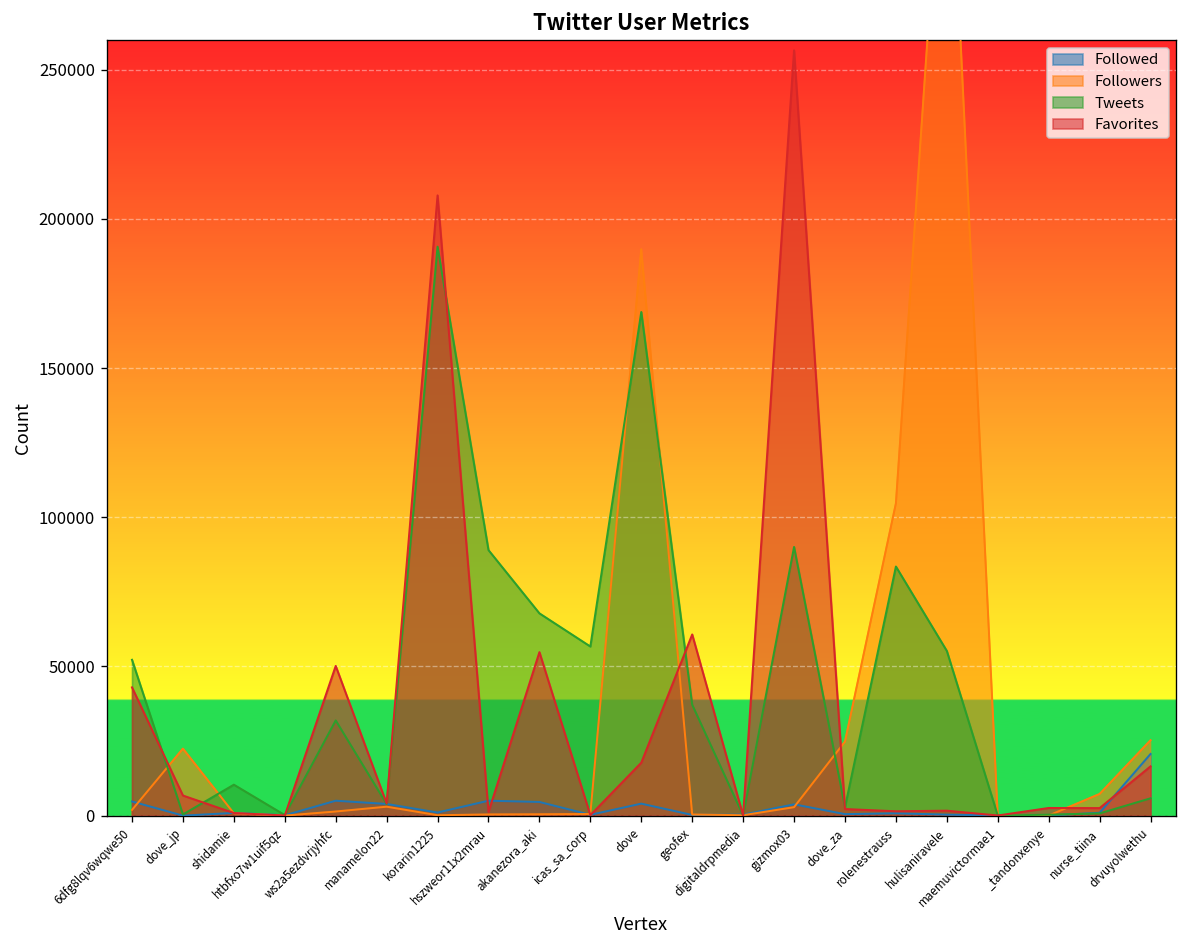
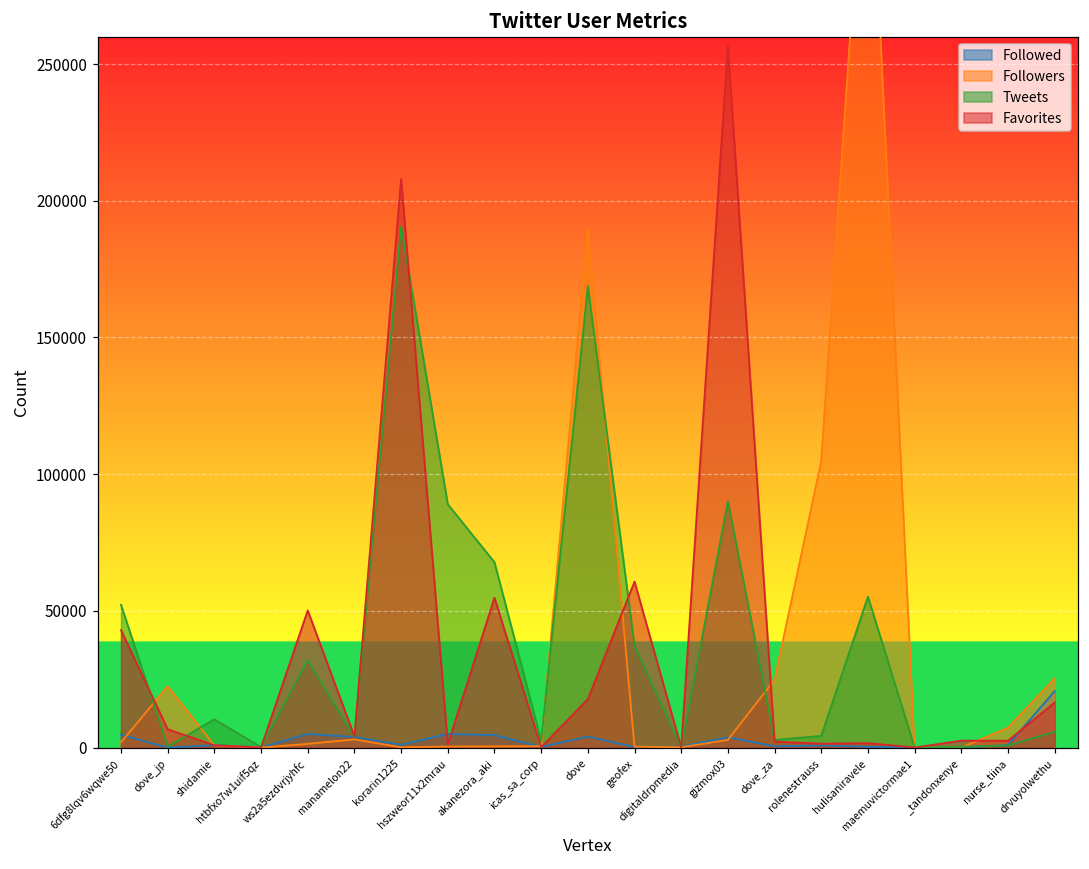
  {
    "Followed": {
      "6dfg8lqv6wqwe50": 5000,
      "ws2a5ezdvrjyhfc": 5000,
      "hszweor11x2mrau": 5000,
      "akanezora_aki": 5000,
      "dove": 4000,
      "dove_za": 0,
      "hulisaniravele": 0,
      "drvuyolwethu": 21000
    },
    "Followers": {
      "6dfg8lqv6wqwe50": 2000,
      "dove_jp": 22000,
      "ws2a5ezdvrjyhfc": 1000,
      "akanezora_aki": 0,
      "dove": 190000,
      "dove_za": 25000,
      "rolenestrauss": 105000,
      "nurse_tiina": 7000,
      "drvuyolwethu": 25000
    },
    "Tweets": {
      "6dfg8lqv6wqwe50": 52000,
      "shidamie": 10000,
      "ws2a5ezdvrjyhfc": 32000,
      "korarin1225": 191000,
      "hszweor11x2mrau": 89000,
      "akanezora_aki": 68000,
-     "icas_sa_corp": 57000,
+     "icas_sa_corp": 3000,
      "dove": 169000,
      "geofex": 37000,
      "gizmox03": 90000,
-     "rolenestrauss": 83000,
+     "rolenestrauss": 4000,
      "hulisaniravele": 55000,
      "drvuyolwethu": 6000
    },
    "Favorites": {
      "6dfg8lqv6wqwe50": 43000,
      "dove_jp": 7000,
      "ws2a5ezdvrjyhfc": 50000,
      "korarin1225": 208000,
      "akanezora_aki": 55000,
      "dove": 18000,
      "geofex": 61000,
      "gizmox03": 257000,
      "hulisaniravele": 2000,
      "_tandonxenye": 3000,
      "nurse_tiina": 3000,
      "drvuyolwethu": 17000
    }
  }
